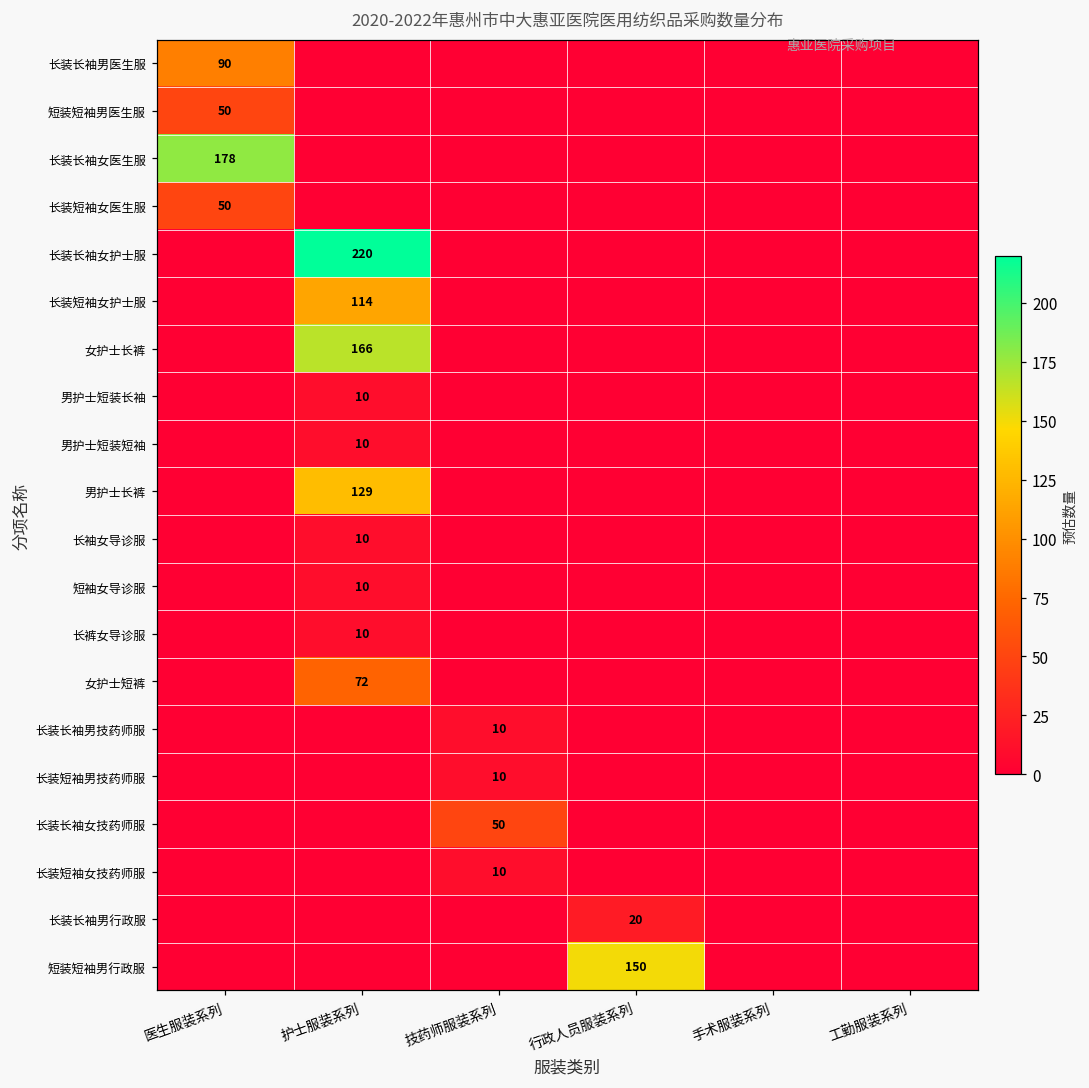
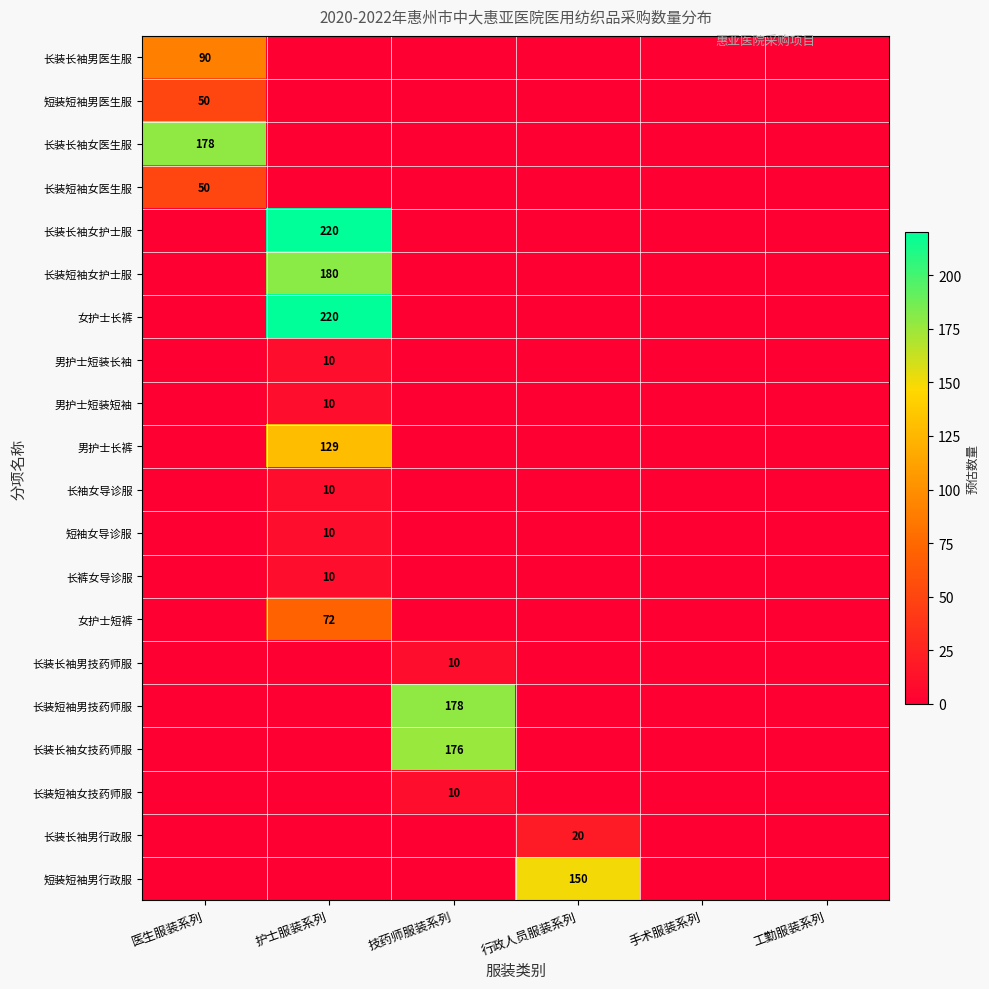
  {
    "长装长袖男医生服": {
      "医生服装系列": 90
    },
    "短装短袖男医生服": {
      "医生服装系列": 50
    },
    "长装长袖女医生服": {
      "医生服装系列": 178
    },
    "长装短袖女医生服": {
      "医生服装系列": 50
    },
    "长装长袖女护士服": {
      "护士服装系列": 220
    },
    "长装短袖女护士服": {
-     "护士服装系列": 114
+     "护士服装系列": 180
    },
    "女护士长裤": {
-     "护士服装系列": 166
+     "护士服装系列": 220
    },
    "男护士短装长袖": {
      "护士服装系列": 10
    },
    "男护士短装短袖": {
      "护士服装系列": 10
    },
    "男护士长裤": {
      "护士服装系列": 129
    },
    "长袖女导诊服": {
      "护士服装系列": 10
    },
    "短袖女导诊服": {
      "护士服装系列": 10
    },
    "长裤女导诊服": {
      "护士服装系列": 10
    },
    "女护士短裤": {
      "护士服装系列": 72
    },
    "长装长袖男技药师服": {
      "技药师服装系列": 10
    },
    "长装短袖男技药师服": {
-     "技药师服装系列": 10
+     "技药师服装系列": 178
    },
    "长装长袖女技药师服": {
-     "技药师服装系列": 50
+     "技药师服装系列": 176
    },
    "长装短袖女技药师服": {
      "技药师服装系列": 10
    },
    "长装长袖男行政服": {
      "行政人员服装系列": 20
    },
    "短装短袖男行政服": {
      "行政人员服装系列": 150
    }
  }
